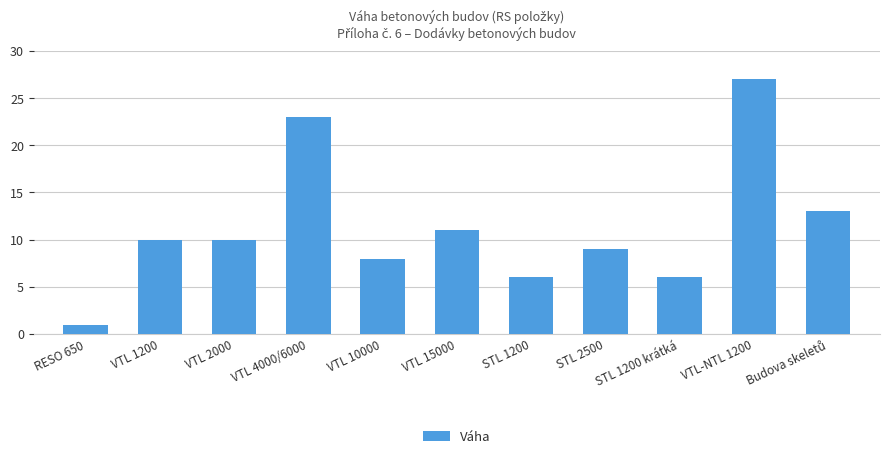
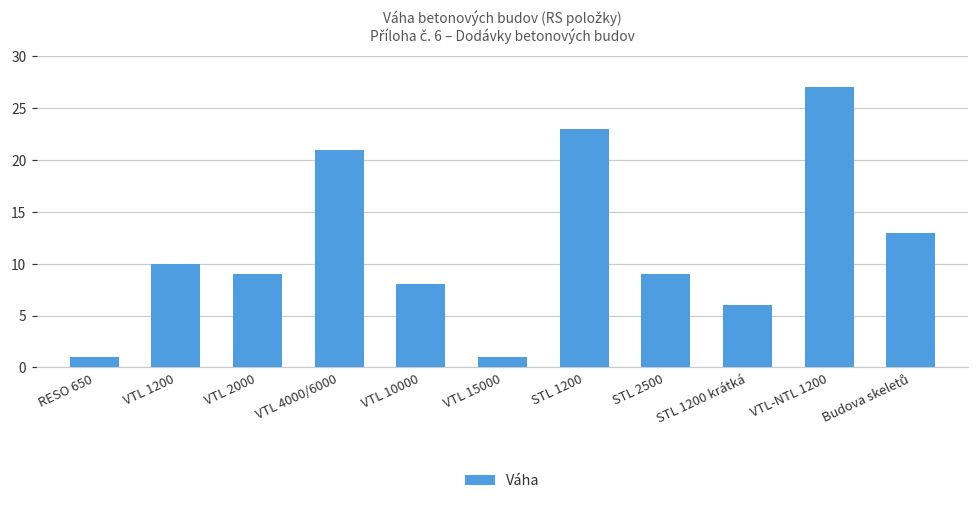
  {
    "RESO 650": 1,
    "VTL 1200": 10,
-   "VTL 2000": 10,
-   "VTL 4000/6000": 23,
+   "VTL 2000": 9,
+   "VTL 4000/6000": 21,
    "VTL 10000": 8,
-   "VTL 15000": 11,
-   "STL 1200": 6,
+   "VTL 15000": 1,
+   "STL 1200": 23,
    "STL 2500": 9,
    "STL 1200 krátká": 6,
    "VTL-NTL 1200": 27,
    "Budova skeletů": 13
  }
